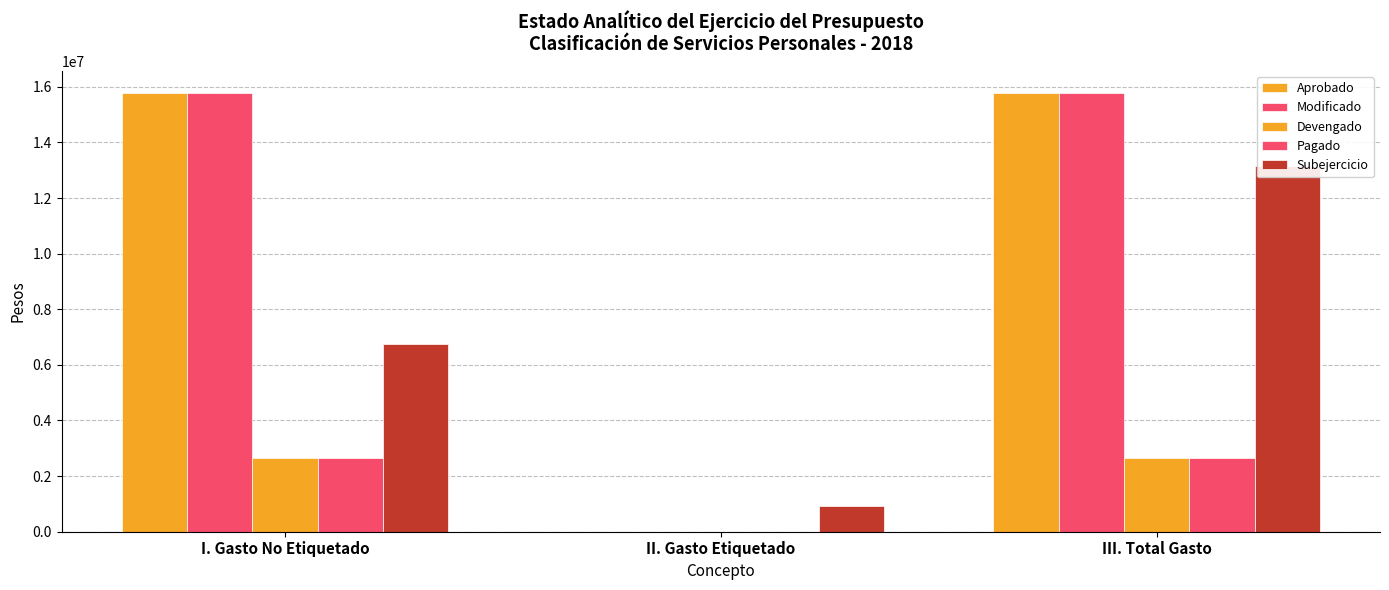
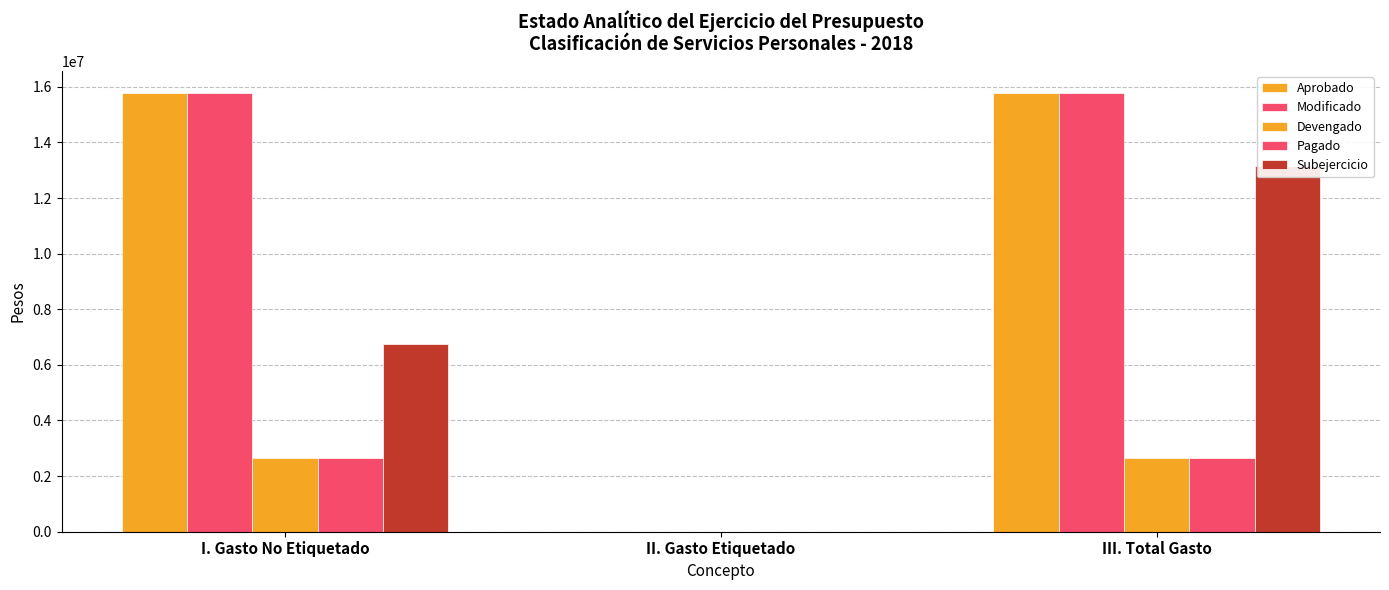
  {
    "Subejercicio": {
      "I. Gasto No Etiquetado": 6800000,
-     "II. Gasto Etiquetado": 900000
+     "II. Gasto Etiquetado": 0
    }
  }
